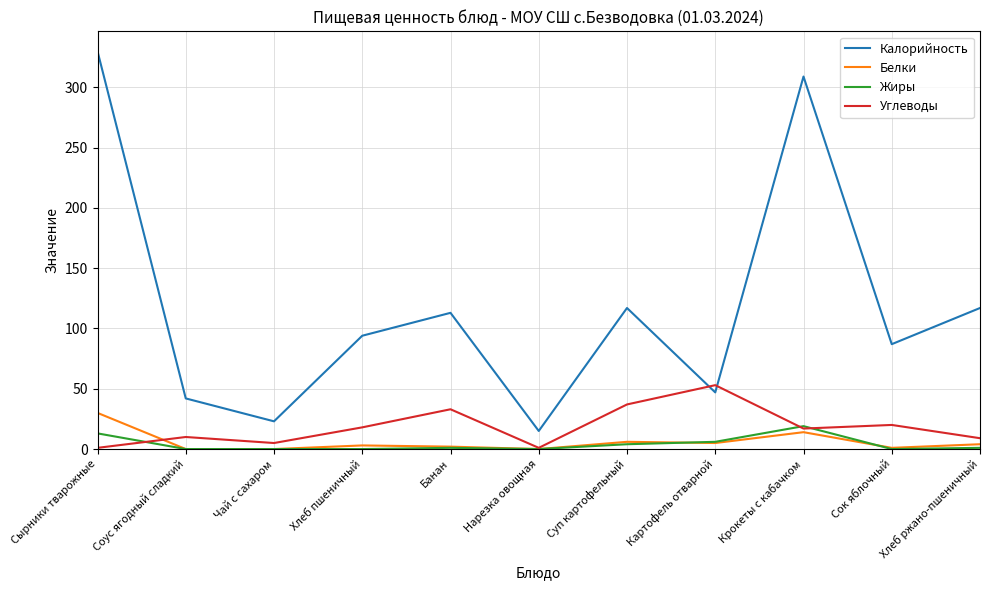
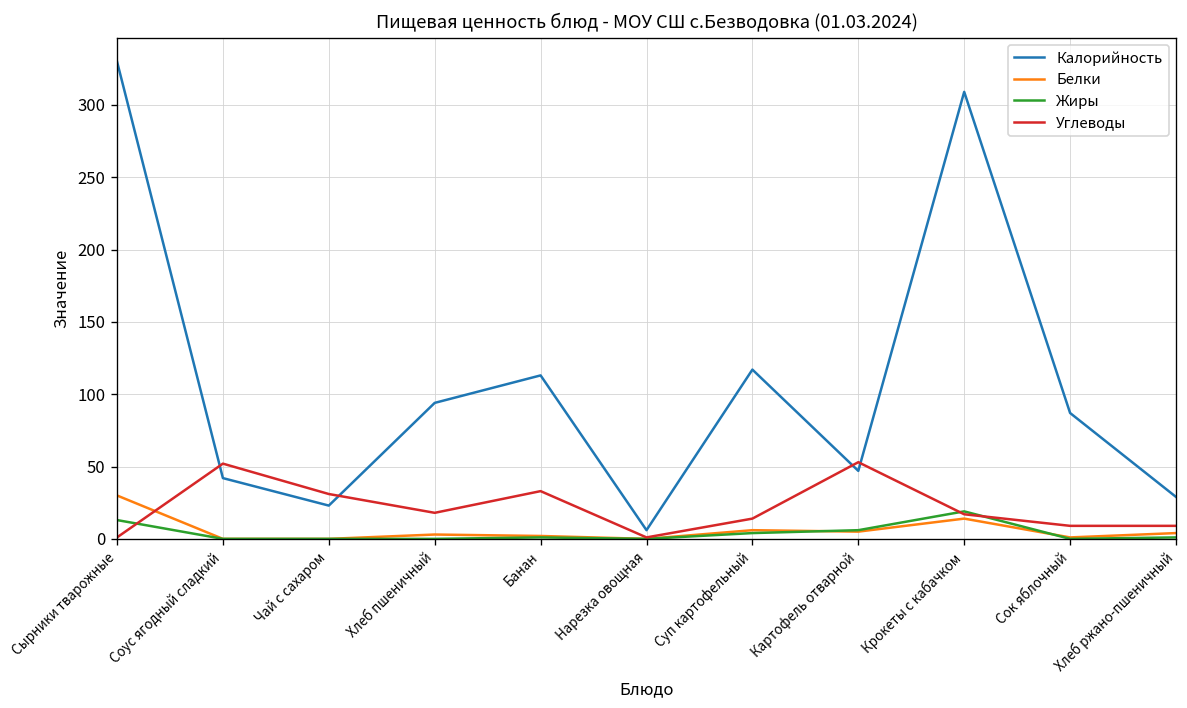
  {
    "Калорийность": {
      "Сырники тварожные": 330,
      "Соус ягодный сладкий": 42,
      "Чай с сахаром": 23,
      "Хлеб пшеничный": 94,
      "Банан": 113,
-     "Нарезка овощная": 15,
+     "Нарезка овощная": 6,
      "Суп картофельный": 117,
      "Картофель отварной": 47,
      "Крокеты с кабачком": 309,
      "Сок яблочный": 87,
-     "Хлеб ржано-пшеничный": 117
+     "Хлеб ржано-пшеничный": 29
    },
    "Белки": {
      "Сырники тварожные": 30,
      "Хлеб пшеничный": 3,
      "Крокеты с кабачком": 14,
      "Хлеб ржано-пшеничный": 4
    },
    "Жиры": {
      "Сырники тварожные": 13,
      "Хлеб пшеничный": 0,
      "Хлеб ржано-пшеничный": 1
    },
    "Углеводы": {
      "Сырники тварожные": 1,
-     "Соус ягодный сладкий": 10,
-     "Чай с сахаром": 5,
+     "Соус ягодный сладкий": 52,
+     "Чай с сахаром": 31,
      "Хлеб пшеничный": 18,
      "Банан": 33,
-     "Суп картофельный": 37,
+     "Суп картофельный": 14,
      "Картофель отварной": 53,
-     "Сок яблочный": 20,
+     "Сок яблочный": 9,
      "Хлеб ржано-пшеничный": 9
    }
  }
